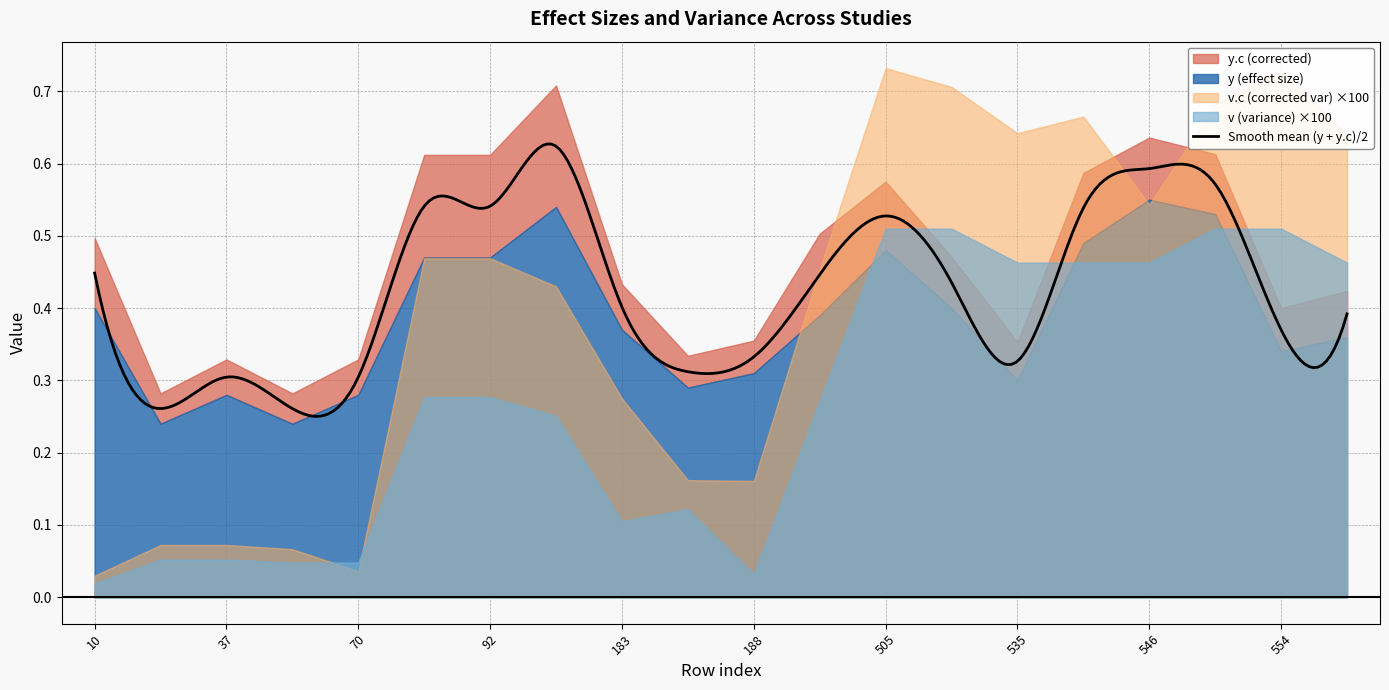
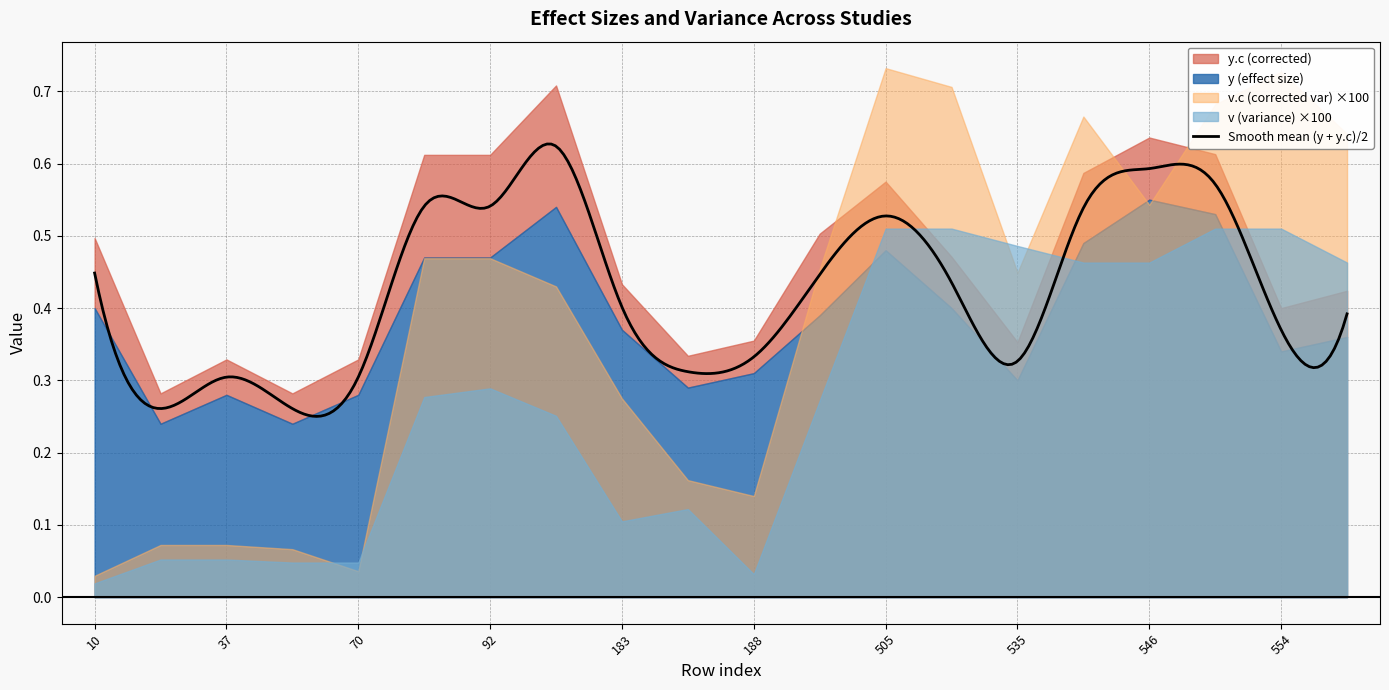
  {
    "Smooth mean (y + y.c)/2": {
      "10": 0.45
    },
    "y (effect size)": {
      "10": 0.40,
      "37": 0.28,
      "70": 0.28,
      "183": 0.37,
      "188": 0.31,
      "505": 0.48,
      "535": 0.30,
      "546": 0.55,
      "554": 0.34
    },
    "v.c (corrected var) ×100": {
      "10": 0.03,
      "37": 0.07,
      "70": 0.04,
      "183": 0.27,
-     "188": 0.16,
+     "188": 0.14,
      "505": 0.73,
-     "535": 0.64,
+     "535": 0.45,
      "546": 0.54
    },
    "v (variance) ×100": {
      "10": 0.02,
      "37": 0.05,
      "70": 0.05,
-     "92": 0.28,
+     "92": 0.29,
      "183": 0.11,
      "188": 0.03,
      "505": 0.51,
-     "535": 0.46,
+     "535": 0.49,
      "546": 0.46,
      "554": 0.51
    }
  }
